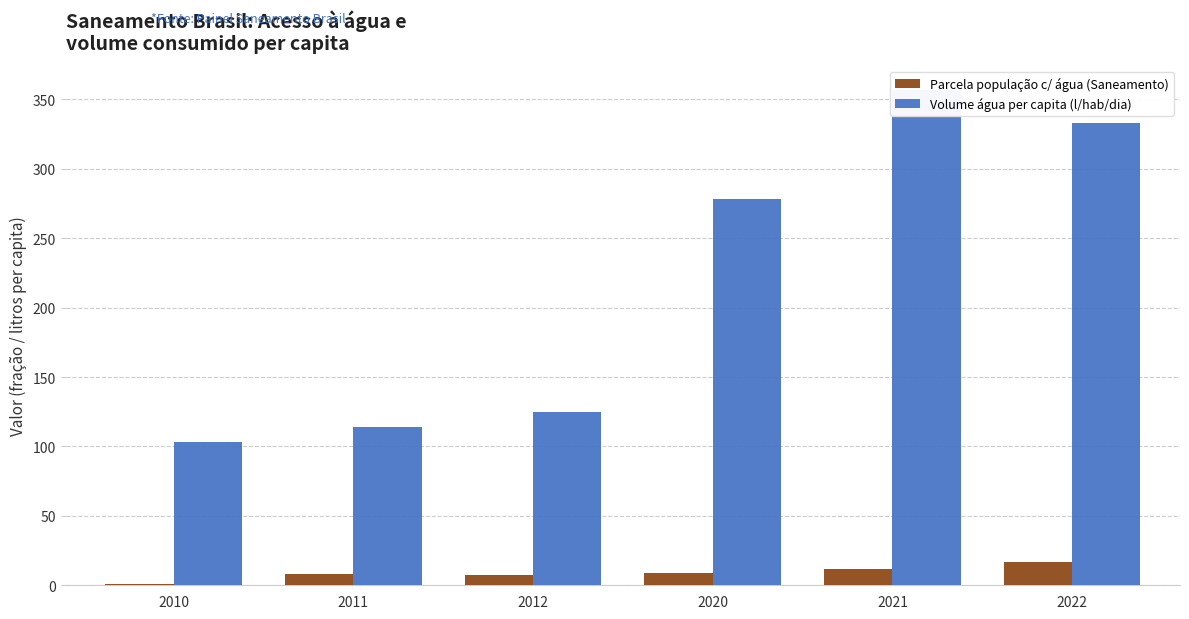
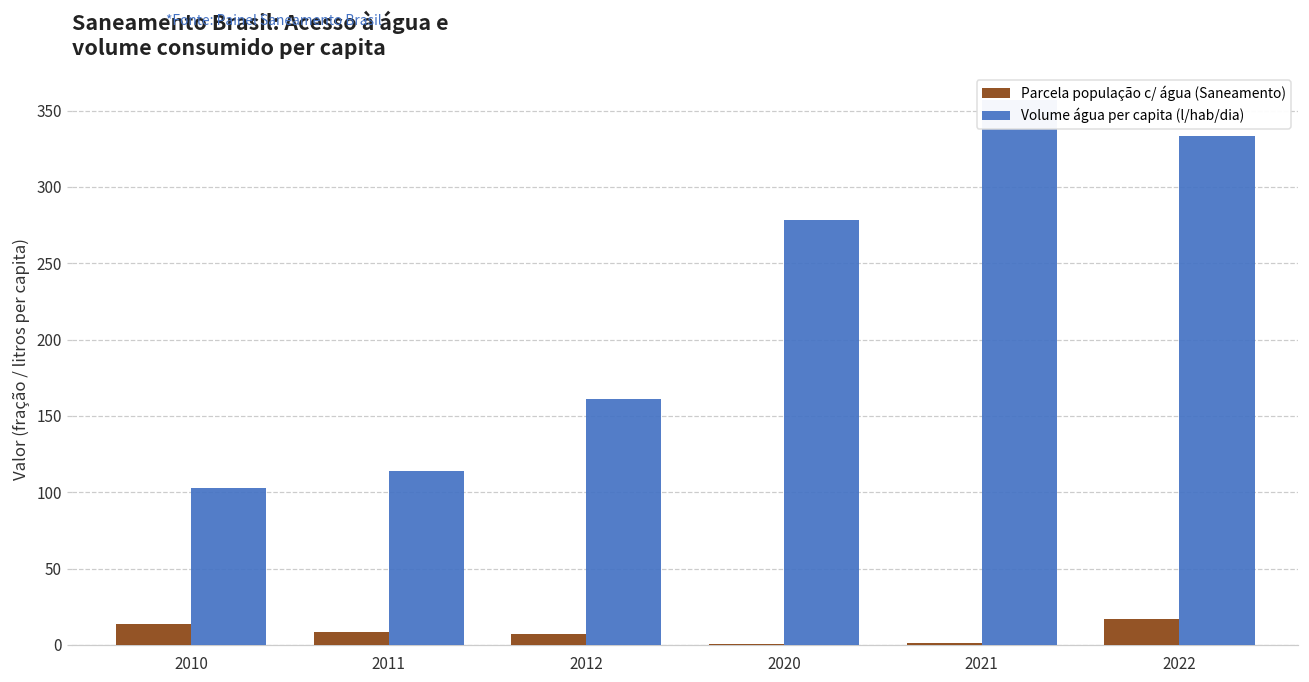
  {
    "Parcela população c/ água (Saneamento)": {
-     "2010": 1,
+     "2010": 13,
      "2011": 8,
      "2012": 7,
-     "2020": 9,
-     "2021": 12,
+     "2020": 1,
+     "2021": 1,
      "2022": 17
    },
    "Volume água per capita (l/hab/dia)": {
      "2010": 103,
      "2011": 114,
-     "2012": 125,
+     "2012": 161,
      "2020": 278,
      "2022": 333
    }
  }
